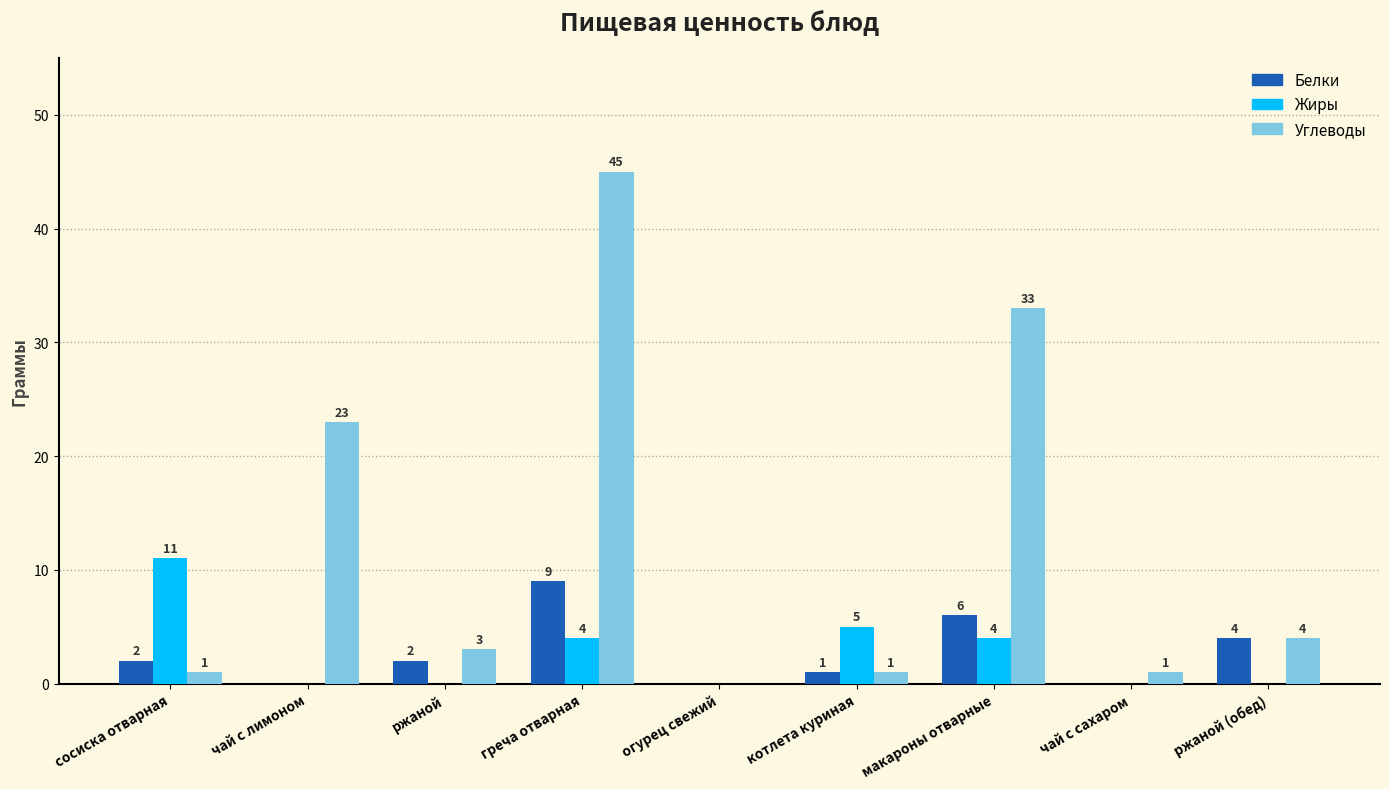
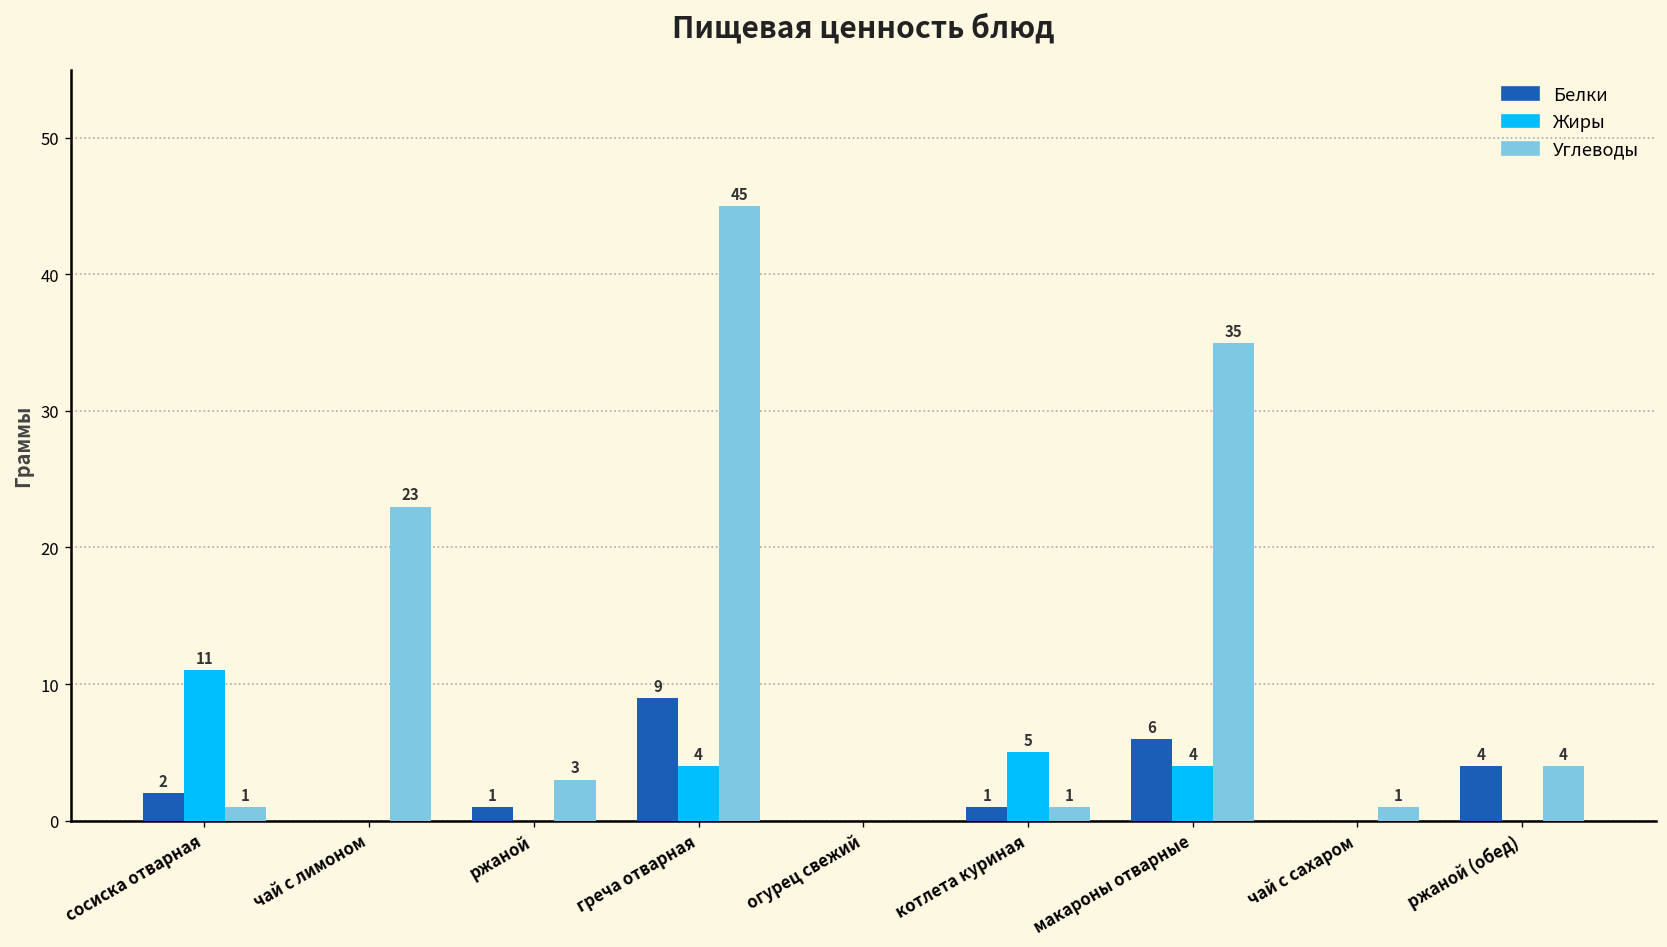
  {
    "Белки": {
      "сосиска отварная": 2,
-     "ржаной": 2,
+     "ржаной": 1,
      "греча отварная": 9,
      "котлета куриная": 1,
      "макароны отварные": 6,
      "ржаной (обед)": 4
    },
    "Жиры": {
      "сосиска отварная": 11,
      "греча отварная": 4,
      "котлета куриная": 5,
      "макароны отварные": 4
    },
    "Углеводы": {
      "сосиска отварная": 1,
      "чай с лимоном": 23,
      "ржаной": 3,
      "греча отварная": 45,
      "котлета куриная": 1,
-     "макароны отварные": 33,
+     "макароны отварные": 35,
      "чай с сахаром": 1,
      "ржаной (обед)": 4
    }
  }
